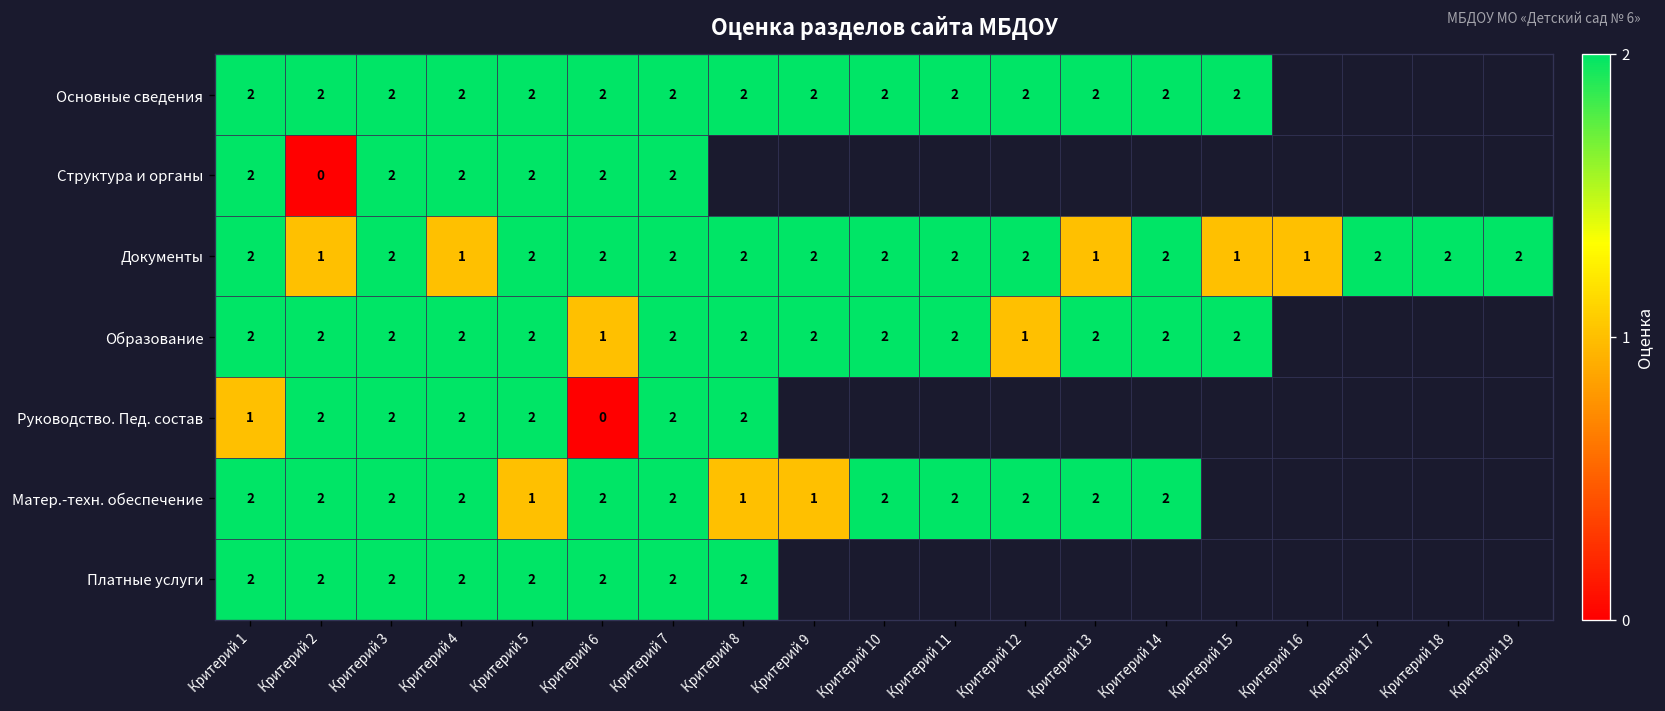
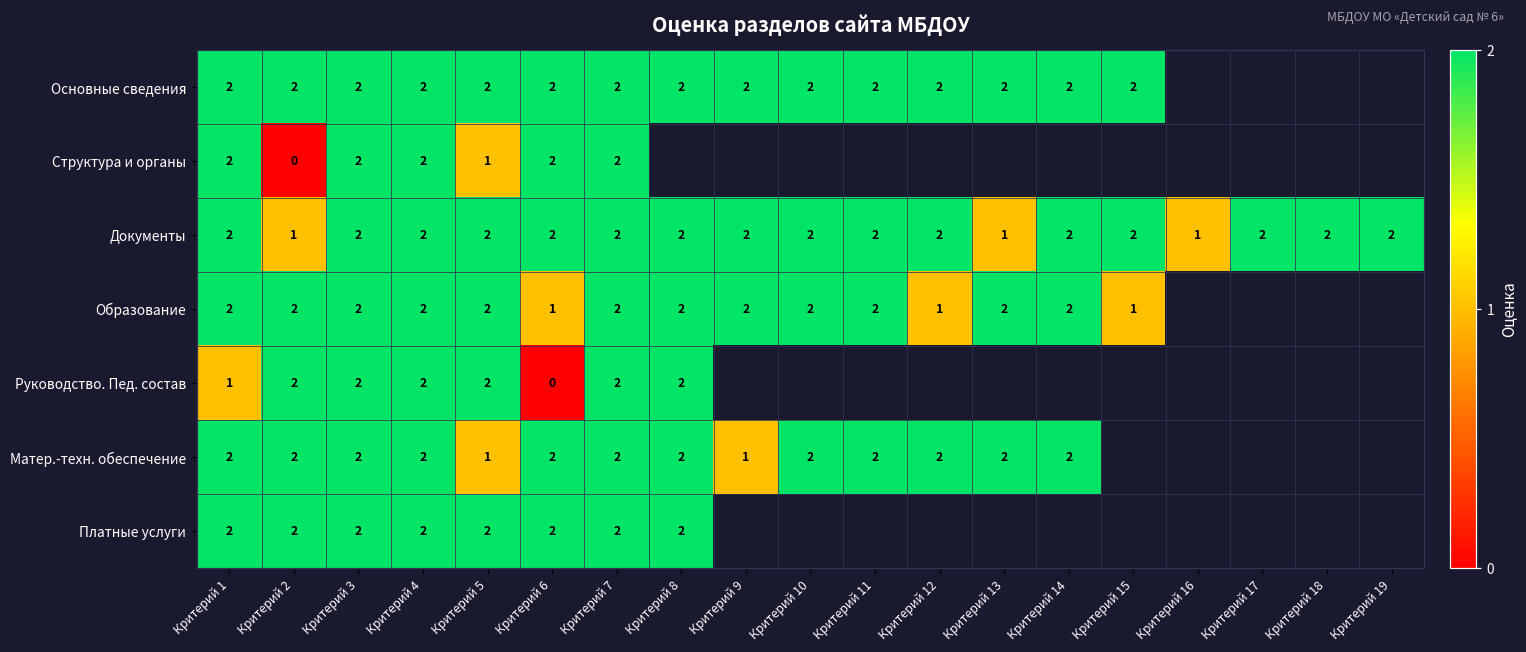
  {
    "Основные сведения": {
      "Критерий 1": 2,
      "Критерий 2": 2,
      "Критерий 3": 2,
      "Критерий 4": 2,
      "Критерий 5": 2,
      "Критерий 6": 2,
      "Критерий 7": 2,
      "Критерий 8": 2,
      "Критерий 9": 2,
      "Критерий 10": 2,
      "Критерий 11": 2,
      "Критерий 12": 2,
      "Критерий 13": 2,
      "Критерий 14": 2,
      "Критерий 15": 2
    },
    "Структура и органы": {
      "Критерий 1": 2,
      "Критерий 2": 0,
      "Критерий 3": 2,
      "Критерий 4": 2,
-     "Критерий 5": 2,
+     "Критерий 5": 1,
      "Критерий 6": 2,
      "Критерий 7": 2
    },
    "Документы": {
      "Критерий 1": 2,
      "Критерий 2": 1,
      "Критерий 3": 2,
-     "Критерий 4": 1,
+     "Критерий 4": 2,
      "Критерий 5": 2,
      "Критерий 6": 2,
      "Критерий 7": 2,
      "Критерий 8": 2,
      "Критерий 9": 2,
      "Критерий 10": 2,
      "Критерий 11": 2,
      "Критерий 12": 2,
      "Критерий 13": 1,
      "Критерий 14": 2,
-     "Критерий 15": 1,
+     "Критерий 15": 2,
      "Критерий 16": 1,
      "Критерий 17": 2,
      "Критерий 18": 2,
      "Критерий 19": 2
    },
    "Образование": {
      "Критерий 1": 2,
      "Критерий 2": 2,
      "Критерий 3": 2,
      "Критерий 4": 2,
      "Критерий 5": 2,
      "Критерий 6": 1,
      "Критерий 7": 2,
      "Критерий 8": 2,
      "Критерий 9": 2,
      "Критерий 10": 2,
      "Критерий 11": 2,
      "Критерий 12": 1,
      "Критерий 13": 2,
      "Критерий 14": 2,
-     "Критерий 15": 2
+     "Критерий 15": 1
    },
    "Руководство. Пед. состав": {
      "Критерий 1": 1,
      "Критерий 2": 2,
      "Критерий 3": 2,
      "Критерий 4": 2,
      "Критерий 5": 2,
      "Критерий 6": 0,
      "Критерий 7": 2,
      "Критерий 8": 2
    },
    "Матер.-техн. обеспечение": {
      "Критерий 1": 2,
      "Критерий 2": 2,
      "Критерий 3": 2,
      "Критерий 4": 2,
      "Критерий 5": 1,
      "Критерий 6": 2,
      "Критерий 7": 2,
-     "Критерий 8": 1,
+     "Критерий 8": 2,
      "Критерий 9": 1,
      "Критерий 10": 2,
      "Критерий 11": 2,
      "Критерий 12": 2,
      "Критерий 13": 2,
      "Критерий 14": 2
    },
    "Платные услуги": {
      "Критерий 1": 2,
      "Критерий 2": 2,
      "Критерий 3": 2,
      "Критерий 4": 2,
      "Критерий 5": 2,
      "Критерий 6": 2,
      "Критерий 7": 2,
      "Критерий 8": 2
    }
  }
